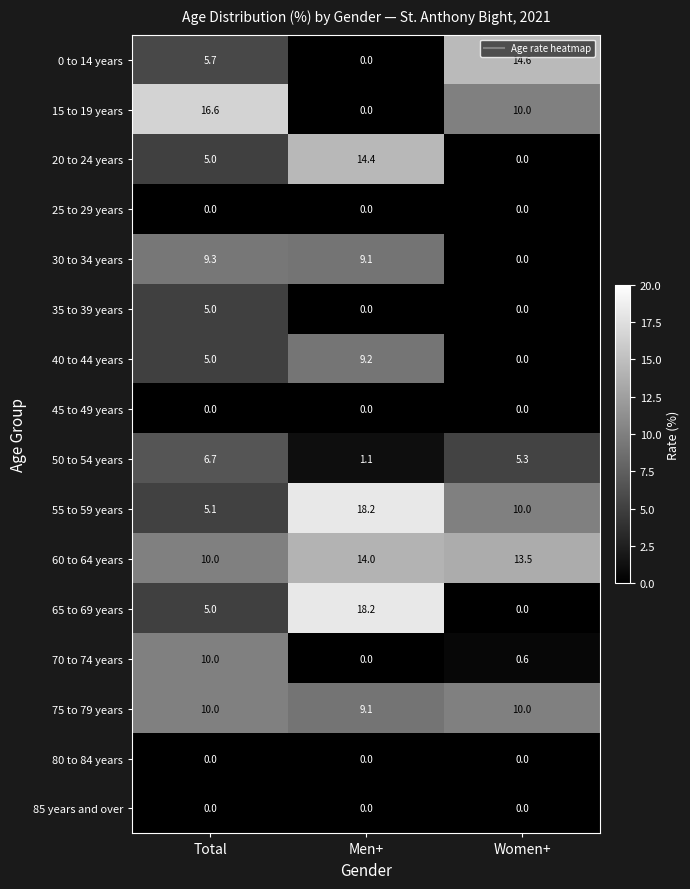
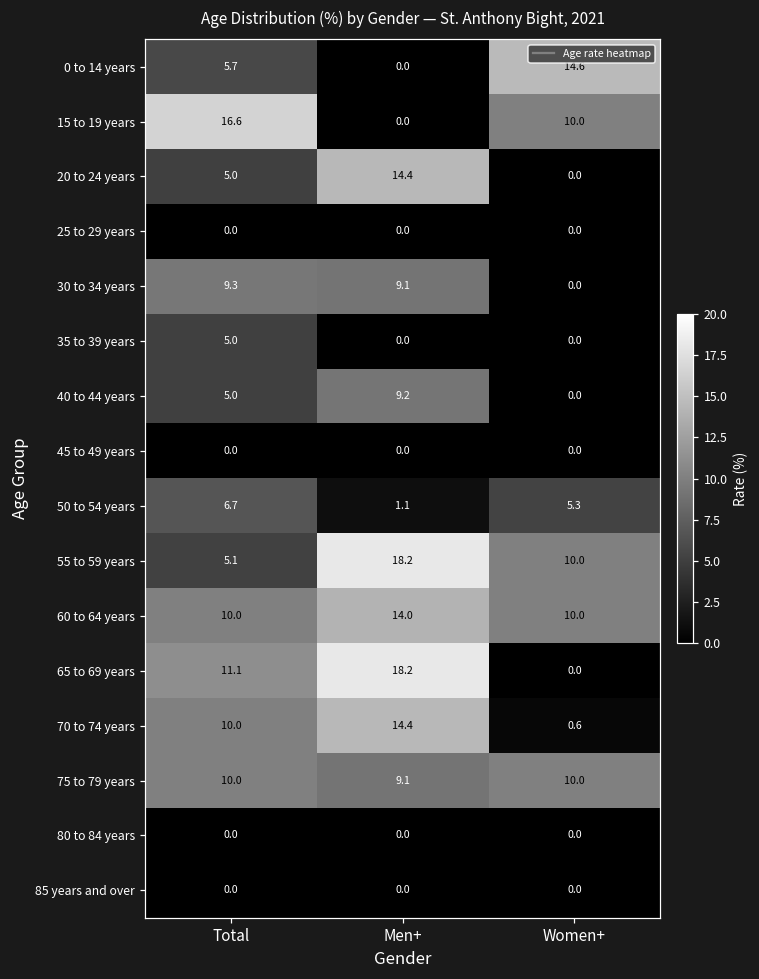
  {
    "0 to 14 years": {
      "Total": 5.7,
      "Men+": 0.0
    },
    "15 to 19 years": {
      "Total": 16.6,
      "Men+": 0.0,
      "Women+": 10.0
    },
    "20 to 24 years": {
      "Total": 5.0,
      "Men+": 14.4,
      "Women+": 0.0
    },
    "25 to 29 years": {
      "Total": 0.0,
      "Men+": 0.0,
      "Women+": 0.0
    },
    "30 to 34 years": {
      "Total": 9.3,
      "Men+": 9.1,
      "Women+": 0.0
    },
    "35 to 39 years": {
      "Total": 5.0,
      "Men+": 0.0,
      "Women+": 0.0
    },
    "40 to 44 years": {
      "Total": 5.0,
      "Men+": 9.2,
      "Women+": 0.0
    },
    "45 to 49 years": {
      "Total": 0.0,
      "Men+": 0.0,
      "Women+": 0.0
    },
    "50 to 54 years": {
      "Total": 6.7,
      "Men+": 1.1,
      "Women+": 5.3
    },
    "55 to 59 years": {
      "Total": 5.1,
      "Men+": 18.2,
      "Women+": 10.0
    },
    "60 to 64 years": {
      "Total": 10.0,
      "Men+": 14.0,
-     "Women+": 13.5
+     "Women+": 10.0
    },
    "65 to 69 years": {
-     "Total": 5.0,
+     "Total": 11.1,
      "Men+": 18.2,
      "Women+": 0.0
    },
    "70 to 74 years": {
      "Total": 10.0,
-     "Men+": 0.0,
+     "Men+": 14.4,
      "Women+": 0.6
    },
    "75 to 79 years": {
      "Total": 10.0,
      "Men+": 9.1,
      "Women+": 10.0
    },
    "80 to 84 years": {
      "Total": 0.0,
      "Men+": 0.0,
      "Women+": 0.0
    },
    "85 years and over": {
      "Total": 0.0,
      "Men+": 0.0,
      "Women+": 0.0
    }
  }
